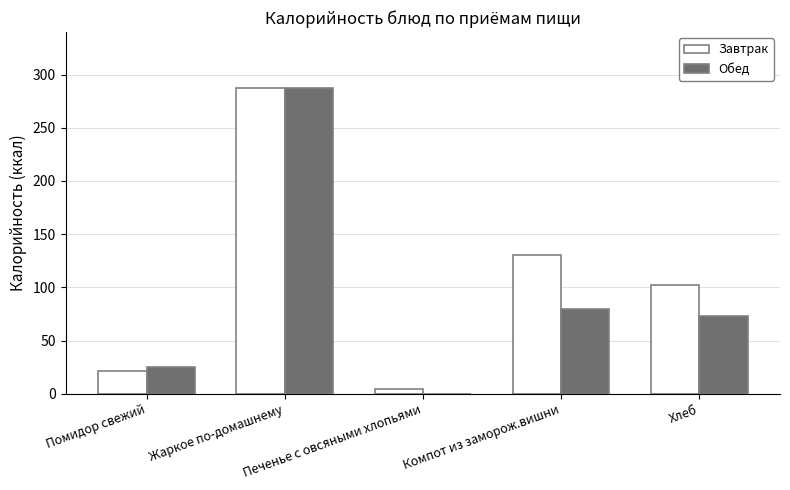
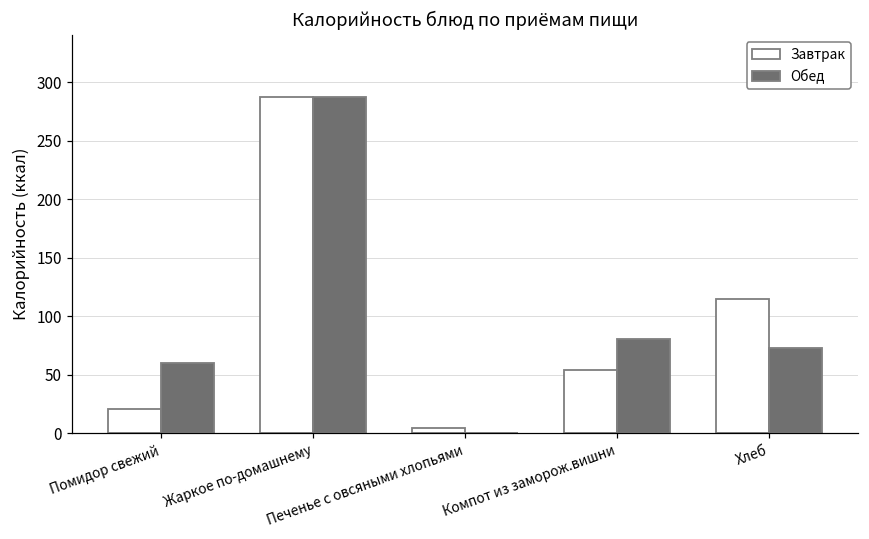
  {
    "Завтрак": {
      "Помидор свежий": 21,
      "Жаркое по-домашнему": 287,
      "Печенье с овсяными хлопьями": 4,
-     "Компот из заморож.вишни": 130,
-     "Хлеб": 102
+     "Компот из заморож.вишни": 54,
+     "Хлеб": 115
    },
    "Обед": {
-     "Помидор свежий": 25,
+     "Помидор свежий": 60,
      "Жаркое по-домашнему": 287,
      "Печенье с овсяными хлопьями": 0,
      "Компот из заморож.вишни": 80,
      "Хлеб": 73
    }
  }
